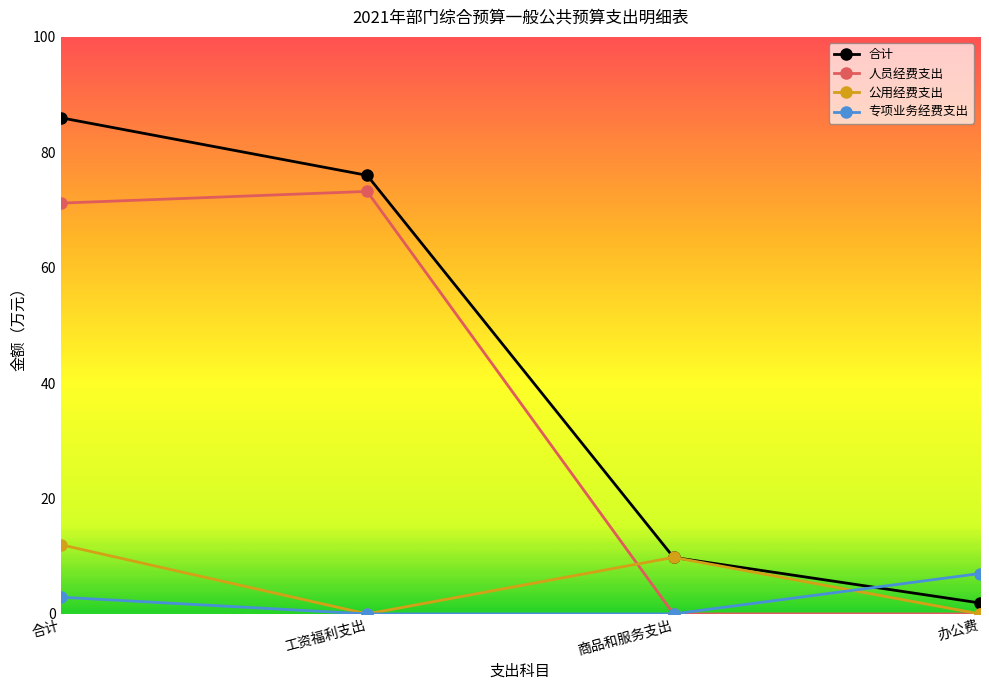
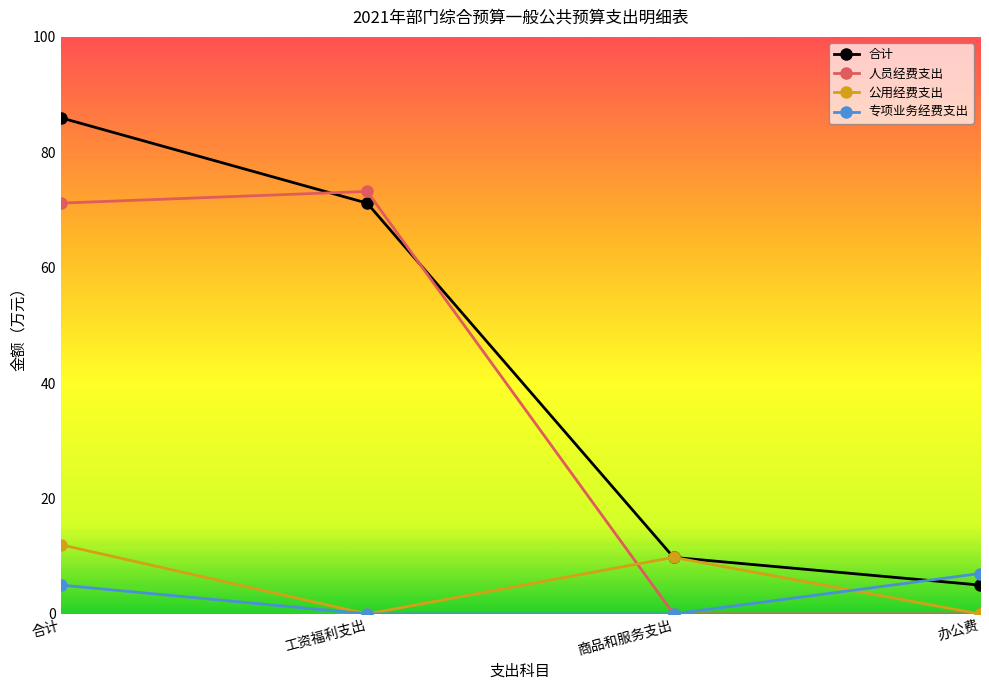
  {
    "合计": {
      "合计": 86,
-     "工资福利支出": 76,
-     "办公费": 2
+     "工资福利支出": 71,
+     "办公费": 5
    },
    "人员经费支出": {
      "合计": 71,
      "工资福利支出": 73
    },
    "公用经费支出": {
      "合计": 12
    },
    "专项业务经费支出": {
-     "合计": 3,
+     "合计": 5,
      "办公费": 7
    }
  }
